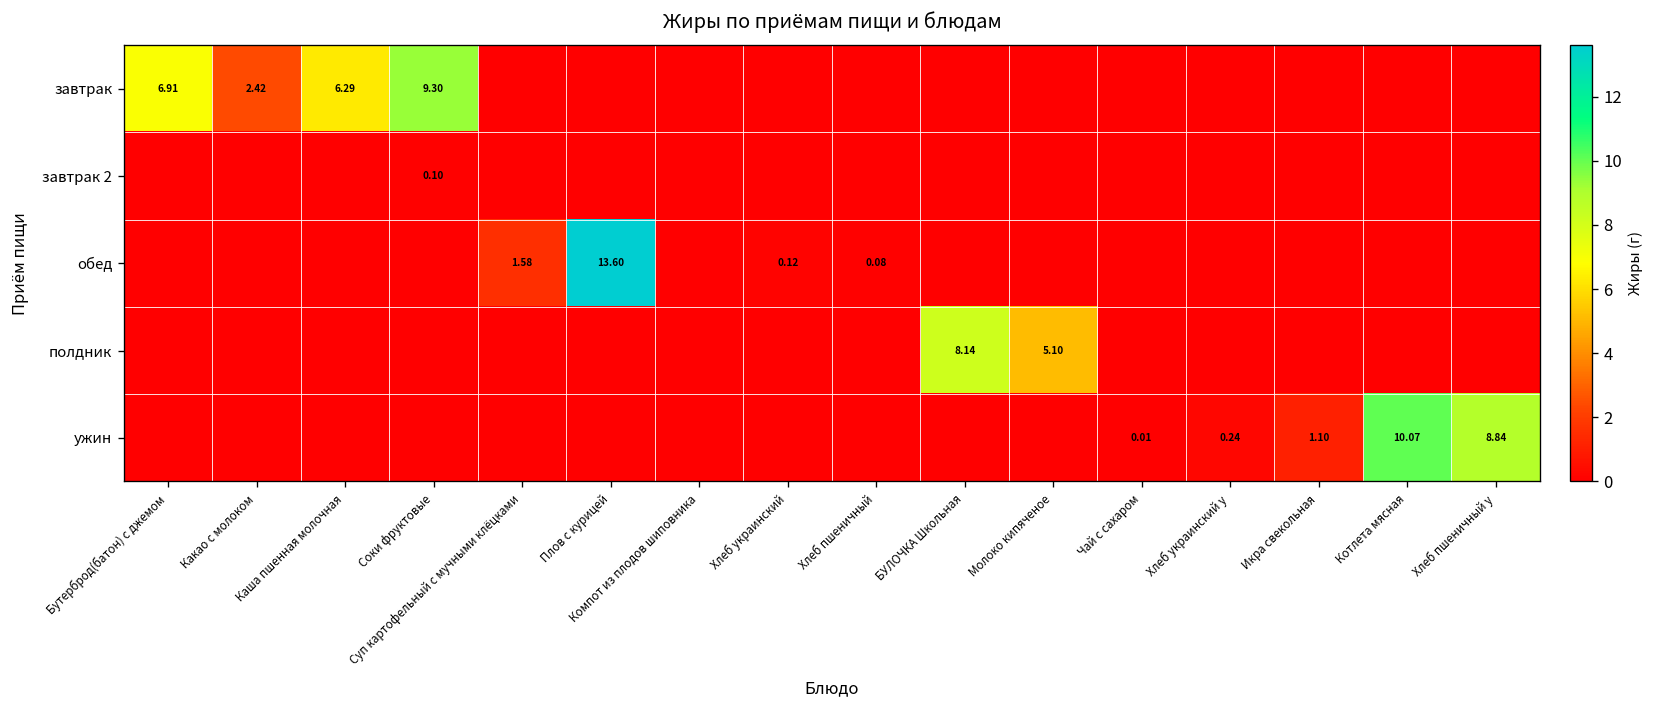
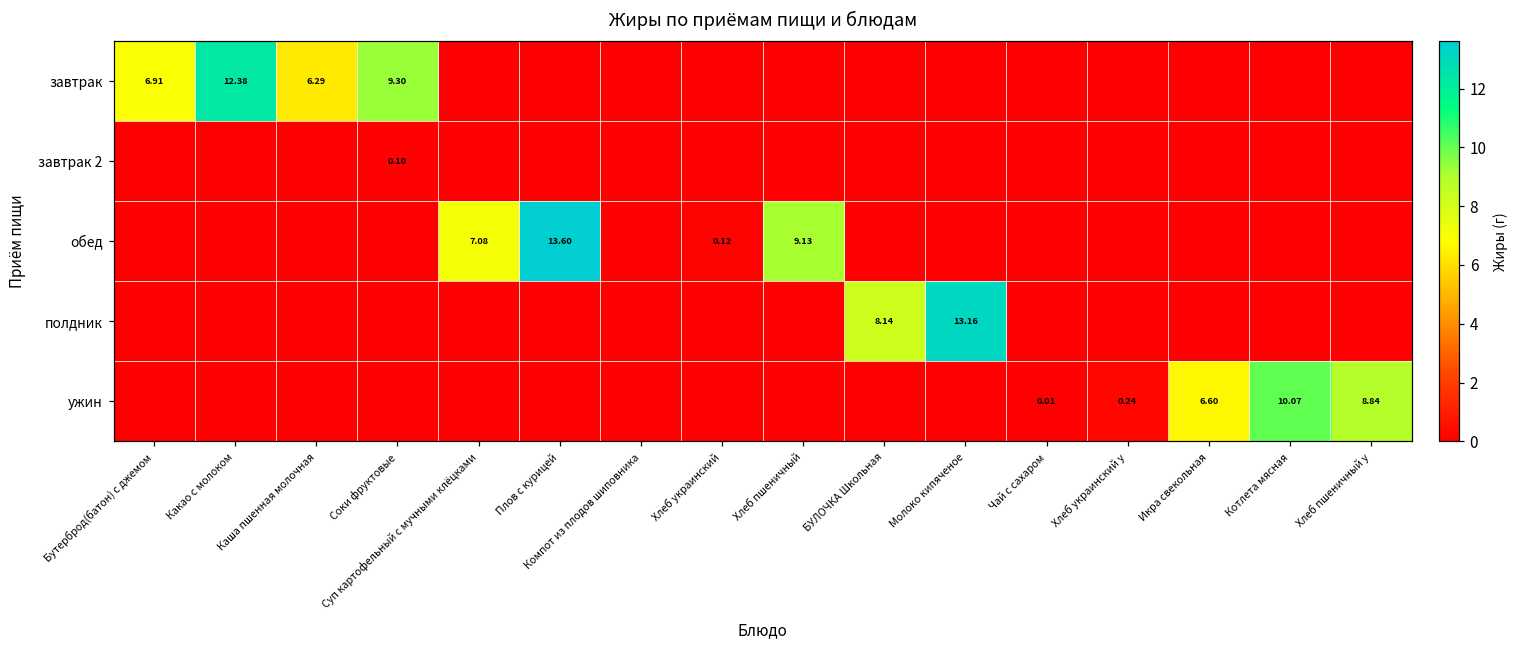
  {
    "завтрак": {
      "Бутерброд(батон) с джемом": 6.91,
-     "Какао с молоком": 2.42,
+     "Какао с молоком": 12.38,
      "Каша пшенная молочная": 6.29,
      "Соки фруктовые": 9.30
    },
    "завтрак 2": {
      "Соки фруктовые": 0.10
    },
    "обед": {
-     "Суп картофельный с мучными клёцками": 1.58,
+     "Суп картофельный с мучными клёцками": 7.08,
      "Плов с курицей": 13.60,
      "Хлеб украинский": 0.12,
-     "Хлеб пшеничный": 0.08
+     "Хлеб пшеничный": 9.13
    },
    "полдник": {
      "БУЛОЧКА Школьная": 8.14,
-     "Молоко кипяченое": 5.10
+     "Молоко кипяченое": 13.16
    },
    "ужин": {
      "Чай с сахаром": 0.01,
      "Хлеб украинский у": 0.24,
-     "Икра свекольная": 1.10,
+     "Икра свекольная": 6.60,
      "Котлета мясная": 10.07,
      "Хлеб пшеничный у": 8.84
    }
  }
